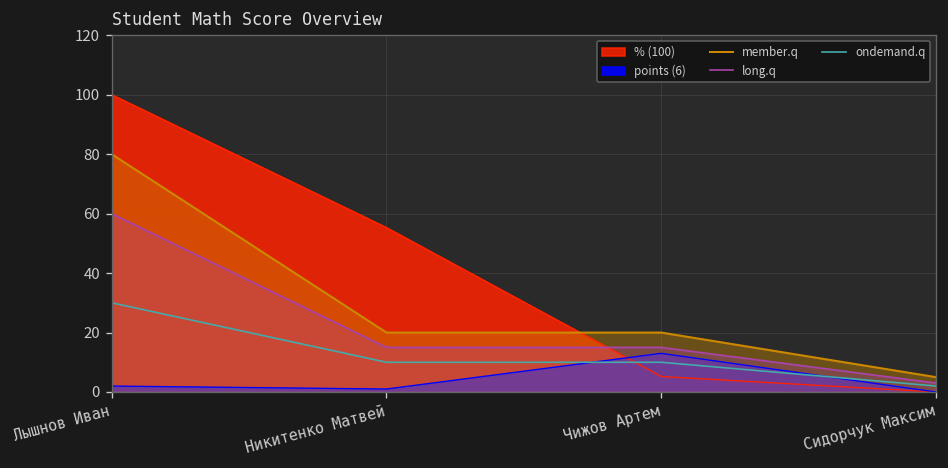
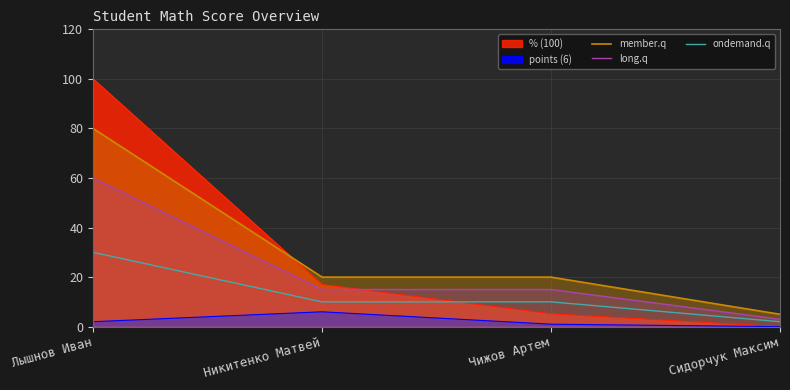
  {
    "% (100)": {
      "Лышнов Иван": 100,
-     "Никитенко Матвей": 55,
+     "Никитенко Матвей": 17,
      "Чижов Артем": 5
    },
    "points (6)": {
      "Лышнов Иван": 2,
-     "Никитенко Матвей": 1,
-     "Чижов Артем": 13
+     "Никитенко Матвей": 6,
+     "Чижов Артем": 1
    },
    "member.q": {
      "Лышнов Иван": 80,
      "Никитенко Матвей": 20,
      "Чижов Артем": 20,
      "Сидорчук Максим": 5
    },
    "long.q": {
      "Лышнов Иван": 60,
      "Никитенко Матвей": 15,
      "Чижов Артем": 15
    },
    "ondemand.q": {
      "Лышнов Иван": 30,
      "Никитенко Матвей": 10,
      "Чижов Артем": 10
    }
  }
